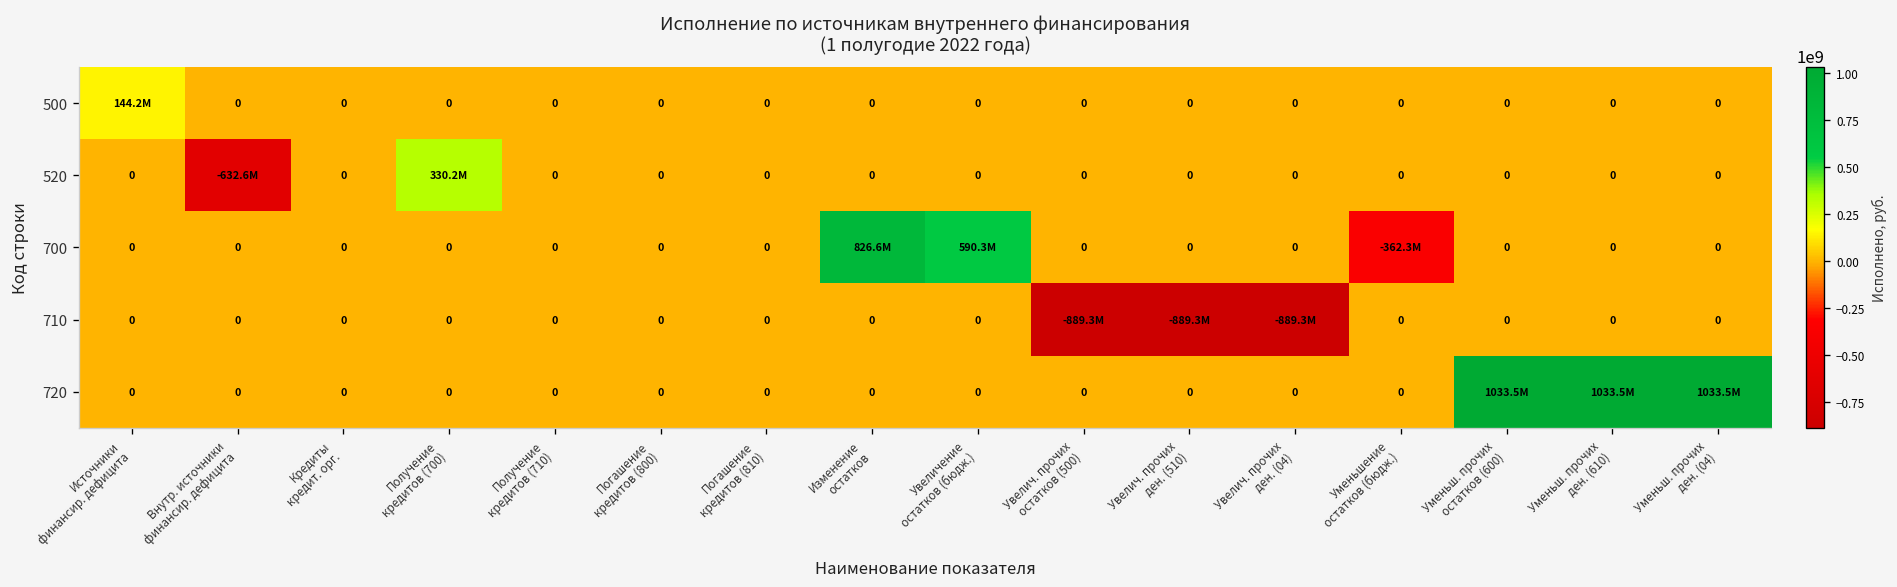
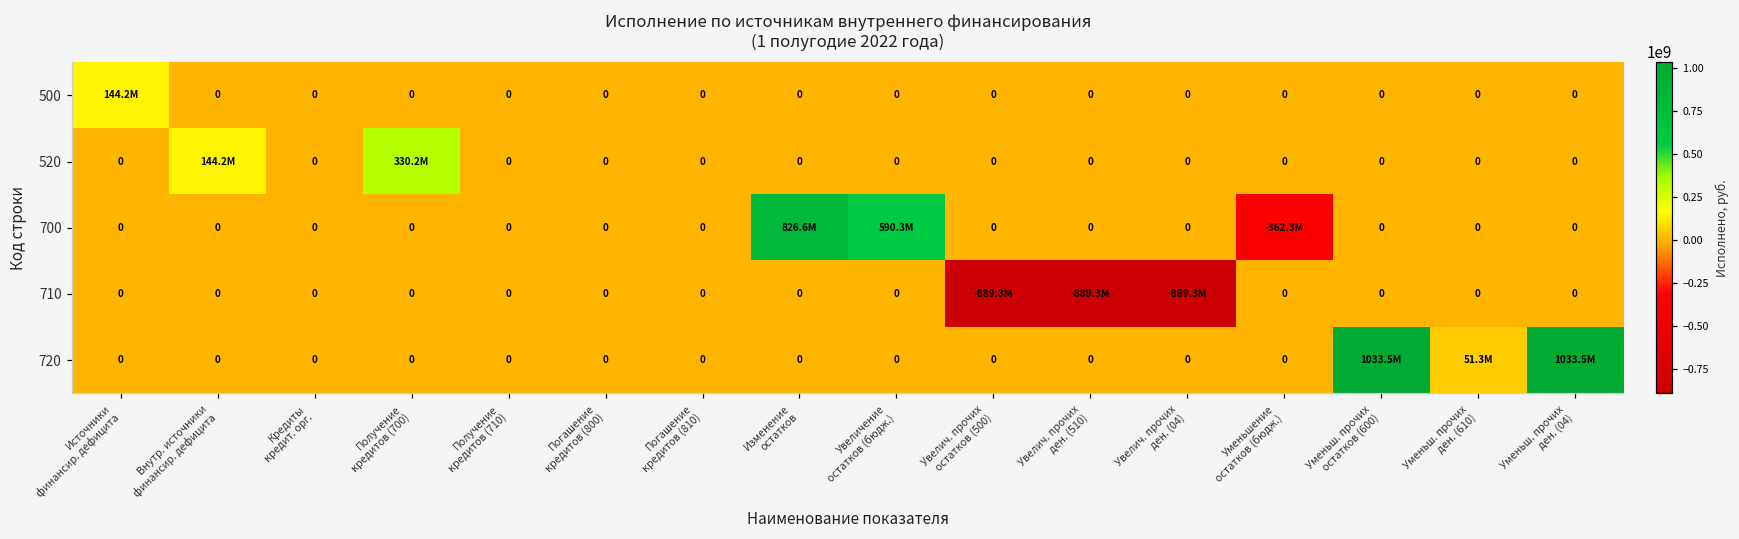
  {
    "500": {
      "Источники финансир. дефицита": "144.2M",
      "Внутр. источники финансир. дефицита": "0",
      "Кредиты кредит. орг.": "0",
      "Получение кредитов (700)": "0",
      "Получение кредитов (710)": "0",
      "Погашение кредитов (800)": "0",
      "Погашение кредитов (810)": "0",
      "Изменение остатков": "0",
      "Увеличение остатков (бюдж.)": "0",
      "Увелич. прочих остатков (500)": "0",
      "Увелич. прочих ден. (510)": "0",
      "Увелич. прочих ден. (04)": "0",
      "Уменьшение остатков (бюдж.)": "0",
      "Уменьш. прочих остатков (600)": "0",
      "Уменьш. прочих ден. (610)": "0",
      "Уменьш. прочих ден. (04)": "0"
    },
    "520": {
      "Источники финансир. дефицита": "0",
-     "Внутр. источники финансир. дефицита": "-632.6M",
+     "Внутр. источники финансир. дефицита": "144.2M",
      "Кредиты кредит. орг.": "0",
      "Получение кредитов (700)": "330.2M",
      "Получение кредитов (710)": "0",
      "Погашение кредитов (800)": "0",
      "Погашение кредитов (810)": "0",
      "Изменение остатков": "0",
      "Увеличение остатков (бюдж.)": "0",
      "Увелич. прочих остатков (500)": "0",
      "Увелич. прочих ден. (510)": "0",
      "Увелич. прочих ден. (04)": "0",
      "Уменьшение остатков (бюдж.)": "0",
      "Уменьш. прочих остатков (600)": "0",
      "Уменьш. прочих ден. (610)": "0",
      "Уменьш. прочих ден. (04)": "0"
    },
    "700": {
      "Источники финансир. дефицита": "0",
      "Внутр. источники финансир. дефицита": "0",
      "Кредиты кредит. орг.": "0",
      "Получение кредитов (700)": "0",
      "Получение кредитов (710)": "0",
      "Погашение кредитов (800)": "0",
      "Погашение кредитов (810)": "0",
      "Изменение остатков": "826.6M",
      "Увеличение остатков (бюдж.)": "590.3M",
      "Увелич. прочих остатков (500)": "0",
      "Увелич. прочих ден. (510)": "0",
      "Увелич. прочих ден. (04)": "0",
      "Уменьшение остатков (бюдж.)": "-362.3M",
      "Уменьш. прочих остатков (600)": "0",
      "Уменьш. прочих ден. (610)": "0",
      "Уменьш. прочих ден. (04)": "0"
    },
    "710": {
      "Источники финансир. дефицита": "0",
      "Внутр. источники финансир. дефицита": "0",
      "Кредиты кредит. орг.": "0",
      "Получение кредитов (700)": "0",
      "Получение кредитов (710)": "0",
      "Погашение кредитов (800)": "0",
      "Погашение кредитов (810)": "0",
      "Изменение остатков": "0",
      "Увеличение остатков (бюдж.)": "0",
      "Увелич. прочих остатков (500)": "-889.3M",
      "Увелич. прочих ден. (510)": "-889.3M",
      "Увелич. прочих ден. (04)": "-889.3M",
      "Уменьшение остатков (бюдж.)": "0",
      "Уменьш. прочих остатков (600)": "0",
      "Уменьш. прочих ден. (610)": "0",
      "Уменьш. прочих ден. (04)": "0"
    },
    "720": {
      "Источники финансир. дефицита": "0",
      "Внутр. источники финансир. дефицита": "0",
      "Кредиты кредит. орг.": "0",
      "Получение кредитов (700)": "0",
      "Получение кредитов (710)": "0",
      "Погашение кредитов (800)": "0",
      "Погашение кредитов (810)": "0",
      "Изменение остатков": "0",
      "Увеличение остатков (бюдж.)": "0",
      "Увелич. прочих остатков (500)": "0",
      "Увелич. прочих ден. (510)": "0",
      "Увелич. прочих ден. (04)": "0",
      "Уменьшение остатков (бюдж.)": "0",
      "Уменьш. прочих остатков (600)": "1033.5M",
-     "Уменьш. прочих ден. (610)": "1033.5M",
+     "Уменьш. прочих ден. (610)": "51.3M",
      "Уменьш. прочих ден. (04)": "1033.5M"
    }
  }
